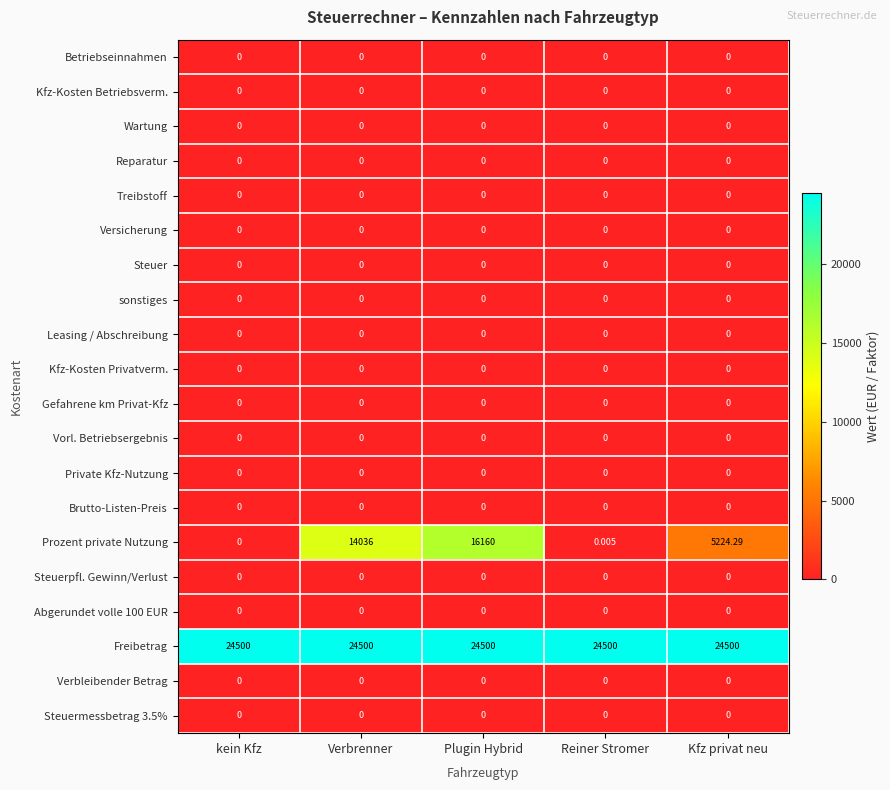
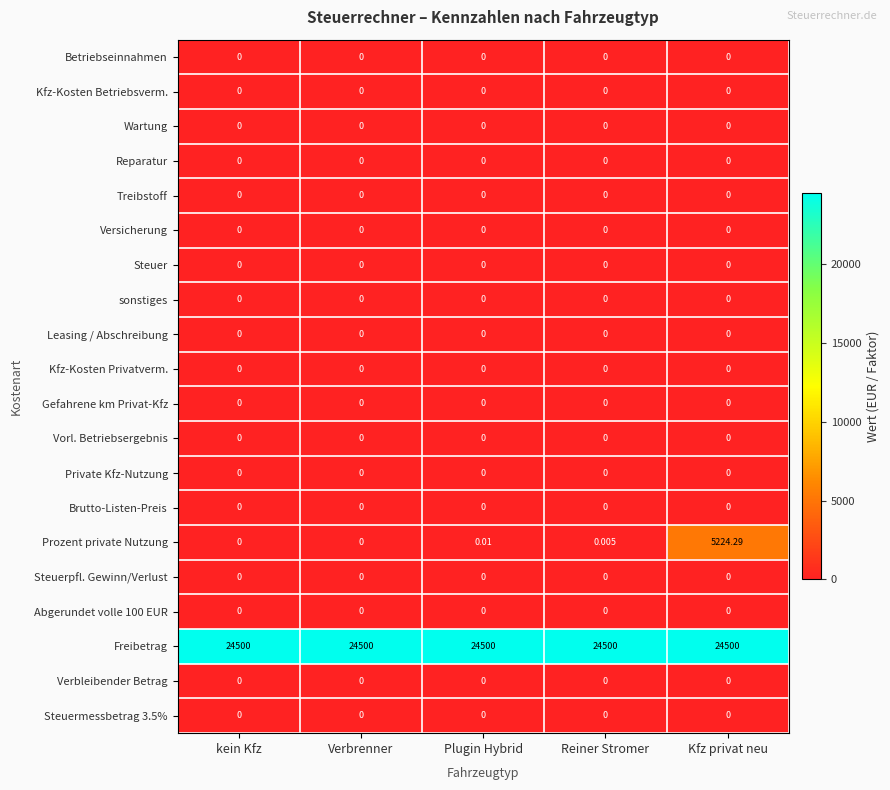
  {
    "Betriebseinnahmen": {
      "kein Kfz": 0,
      "Verbrenner": 0,
      "Plugin Hybrid": 0,
      "Reiner Stromer": 0,
      "Kfz privat neu": 0
    },
    "Kfz-Kosten Betriebsverm.": {
      "kein Kfz": 0,
      "Verbrenner": 0,
      "Plugin Hybrid": 0,
      "Reiner Stromer": 0,
      "Kfz privat neu": 0
    },
    "Wartung": {
      "kein Kfz": 0,
      "Verbrenner": 0,
      "Plugin Hybrid": 0,
      "Reiner Stromer": 0,
      "Kfz privat neu": 0
    },
    "Reparatur": {
      "kein Kfz": 0,
      "Verbrenner": 0,
      "Plugin Hybrid": 0,
      "Reiner Stromer": 0,
      "Kfz privat neu": 0
    },
    "Treibstoff": {
      "kein Kfz": 0,
      "Verbrenner": 0,
      "Plugin Hybrid": 0,
      "Reiner Stromer": 0,
      "Kfz privat neu": 0
    },
    "Versicherung": {
      "kein Kfz": 0,
      "Verbrenner": 0,
      "Plugin Hybrid": 0,
      "Reiner Stromer": 0,
      "Kfz privat neu": 0
    },
    "Steuer": {
      "kein Kfz": 0,
      "Verbrenner": 0,
      "Plugin Hybrid": 0,
      "Reiner Stromer": 0,
      "Kfz privat neu": 0
    },
    "sonstiges": {
      "kein Kfz": 0,
      "Verbrenner": 0,
      "Plugin Hybrid": 0,
      "Reiner Stromer": 0,
      "Kfz privat neu": 0
    },
    "Leasing / Abschreibung": {
      "kein Kfz": 0,
      "Verbrenner": 0,
      "Plugin Hybrid": 0,
      "Reiner Stromer": 0,
      "Kfz privat neu": 0
    },
    "Kfz-Kosten Privatverm.": {
      "kein Kfz": 0,
      "Verbrenner": 0,
      "Plugin Hybrid": 0,
      "Reiner Stromer": 0,
      "Kfz privat neu": 0
    },
    "Gefahrene km Privat-Kfz": {
      "kein Kfz": 0,
      "Verbrenner": 0,
      "Plugin Hybrid": 0,
      "Reiner Stromer": 0,
      "Kfz privat neu": 0
    },
    "Vorl. Betriebsergebnis": {
      "kein Kfz": 0,
      "Verbrenner": 0,
      "Plugin Hybrid": 0,
      "Reiner Stromer": 0,
      "Kfz privat neu": 0
    },
    "Private Kfz-Nutzung": {
      "kein Kfz": 0,
      "Verbrenner": 0,
      "Plugin Hybrid": 0,
      "Reiner Stromer": 0,
      "Kfz privat neu": 0
    },
    "Brutto-Listen-Preis": {
      "kein Kfz": 0,
      "Verbrenner": 0,
      "Plugin Hybrid": 0,
      "Reiner Stromer": 0,
      "Kfz privat neu": 0
    },
    "Prozent private Nutzung": {
      "kein Kfz": 0,
-     "Verbrenner": 14036,
-     "Plugin Hybrid": 16160,
+     "Verbrenner": 0,
+     "Plugin Hybrid": 0.01,
      "Reiner Stromer": 0.005,
      "Kfz privat neu": 5224.29
    },
    "Steuerpfl. Gewinn/Verlust": {
      "kein Kfz": 0,
      "Verbrenner": 0,
      "Plugin Hybrid": 0,
      "Reiner Stromer": 0,
      "Kfz privat neu": 0
    },
    "Abgerundet volle 100 EUR": {
      "kein Kfz": 0,
      "Verbrenner": 0,
      "Plugin Hybrid": 0,
      "Reiner Stromer": 0,
      "Kfz privat neu": 0
    },
    "Freibetrag": {
      "kein Kfz": 24500,
      "Verbrenner": 24500,
      "Plugin Hybrid": 24500,
      "Reiner Stromer": 24500,
      "Kfz privat neu": 24500
    },
    "Verbleibender Betrag": {
      "kein Kfz": 0,
      "Verbrenner": 0,
      "Plugin Hybrid": 0,
      "Reiner Stromer": 0,
      "Kfz privat neu": 0
    },
    "Steuermessbetrag 3.5%": {
      "kein Kfz": 0,
      "Verbrenner": 0,
      "Plugin Hybrid": 0,
      "Reiner Stromer": 0,
      "Kfz privat neu": 0
    }
  }
